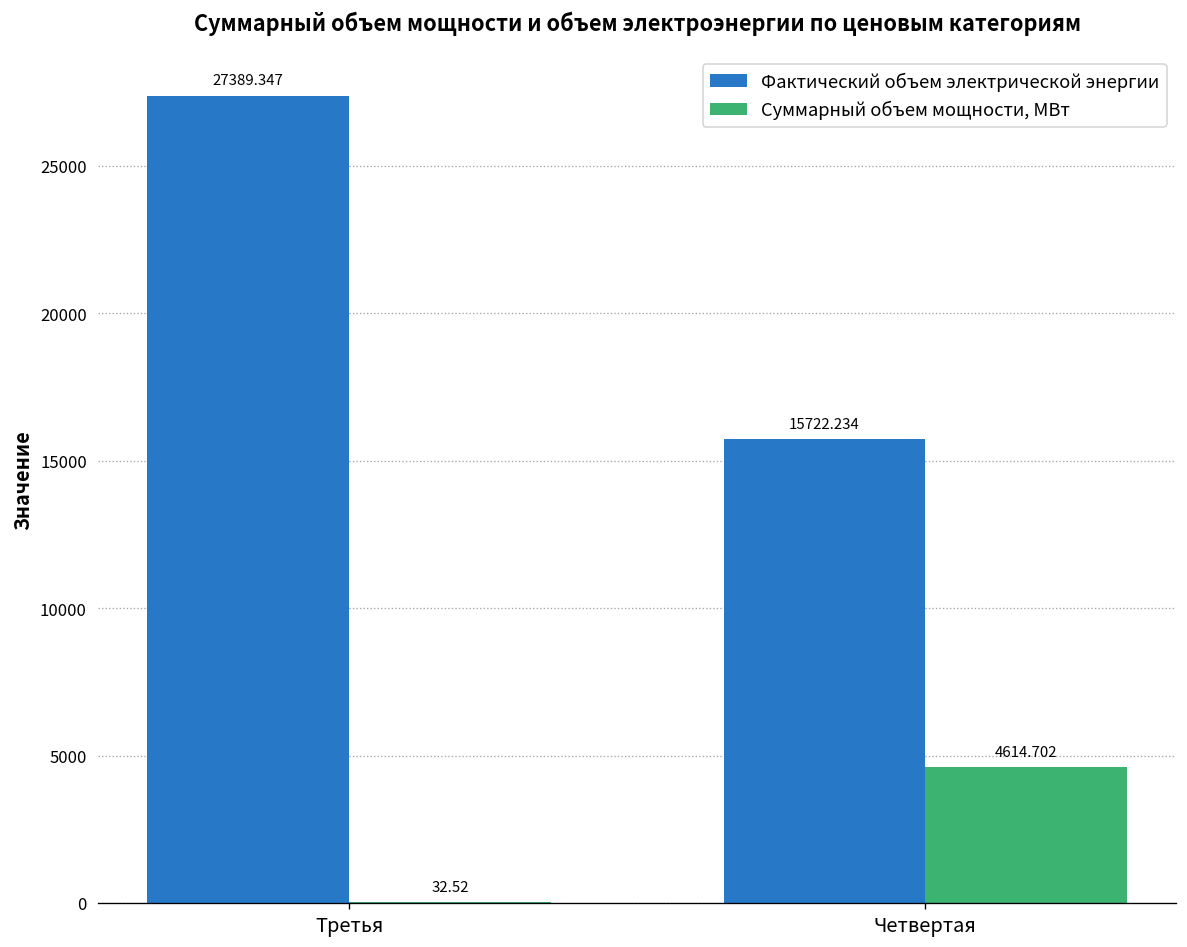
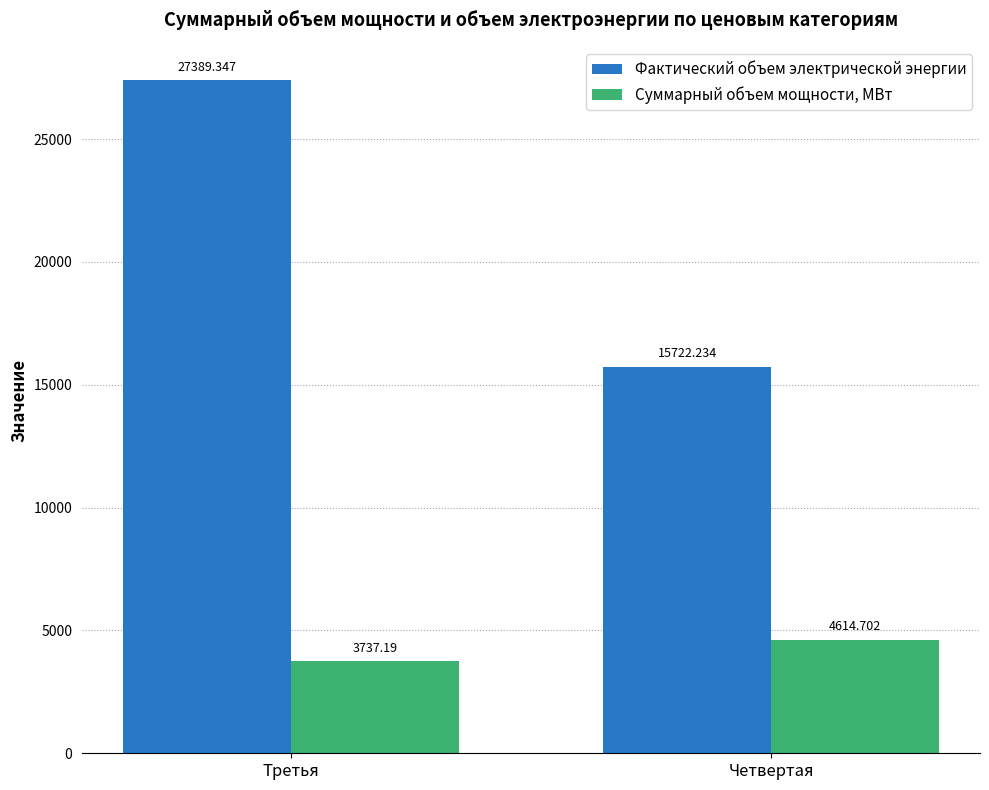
  {
    "Фактический объем электрической энергии": {
      "Третья": 27389.347,
      "Четвертая": 15722.234
    },
    "Суммарный объем мощности, МВт": {
-     "Третья": 32.52,
+     "Третья": 3737.19,
      "Четвертая": 4614.702
    }
  }
